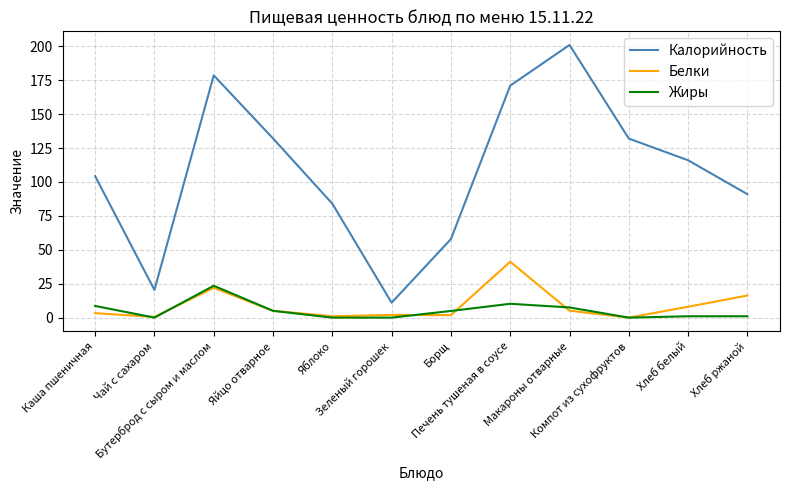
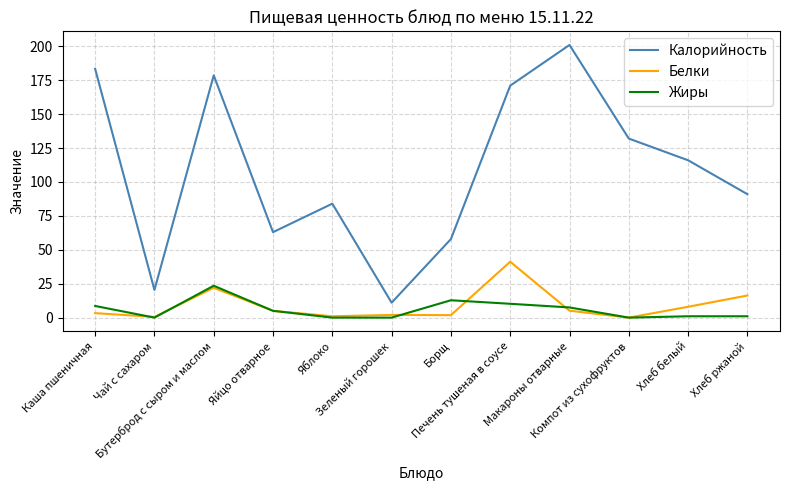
  {
    "Калорийность": {
-     "Каша пшеничная": 104,
+     "Каша пшеничная": 183,
      "Чай с сахаром": 20,
      "Бутерброд с сыром и маслом": 179,
-     "Яйцо отварное": 132,
+     "Яйцо отварное": 63,
      "Яблоко": 84,
      "Зеленый горошек": 11,
      "Борщ": 58,
      "Печень тушеная в соусе": 171,
      "Макароны отварные": 201,
      "Компот из сухофруктов": 132,
      "Хлеб белый": 116,
      "Хлеб ржаной": 91
    },
    "Белки": {
      "Каша пшеничная": 3,
      "Зеленый горошек": 2,
      "Борщ": 2,
      "Печень тушеная в соусе": 41,
      "Макароны отварные": 5,
      "Хлеб белый": 8,
      "Хлеб ржаной": 16
    },
    "Жиры": {
      "Каша пшеничная": 9,
      "Зеленый горошек": 0,
-     "Борщ": 5,
+     "Борщ": 13,
      "Печень тушеная в соусе": 10,
      "Макароны отварные": 8,
      "Хлеб белый": 1,
      "Хлеб ржаной": 1
    }
  }
